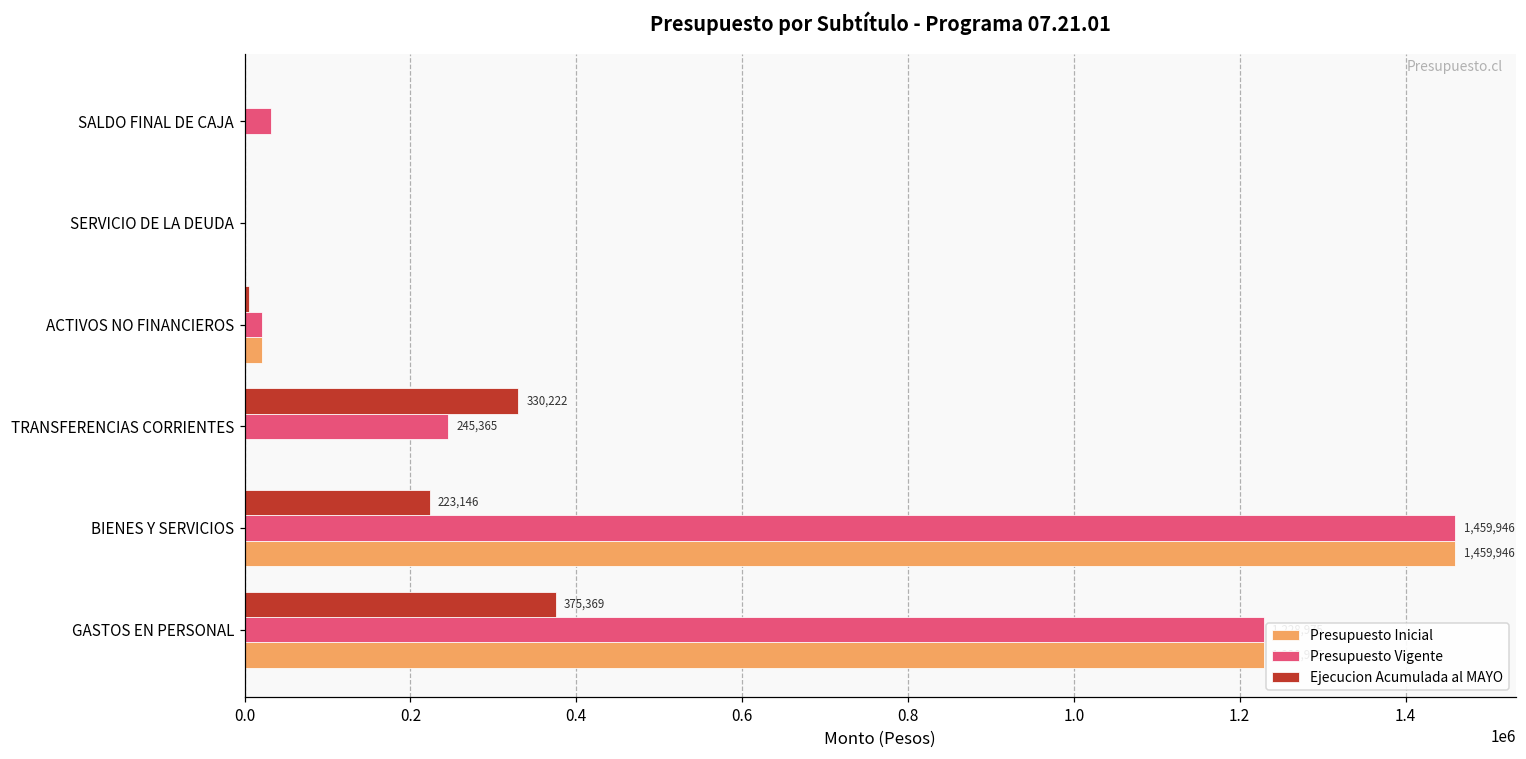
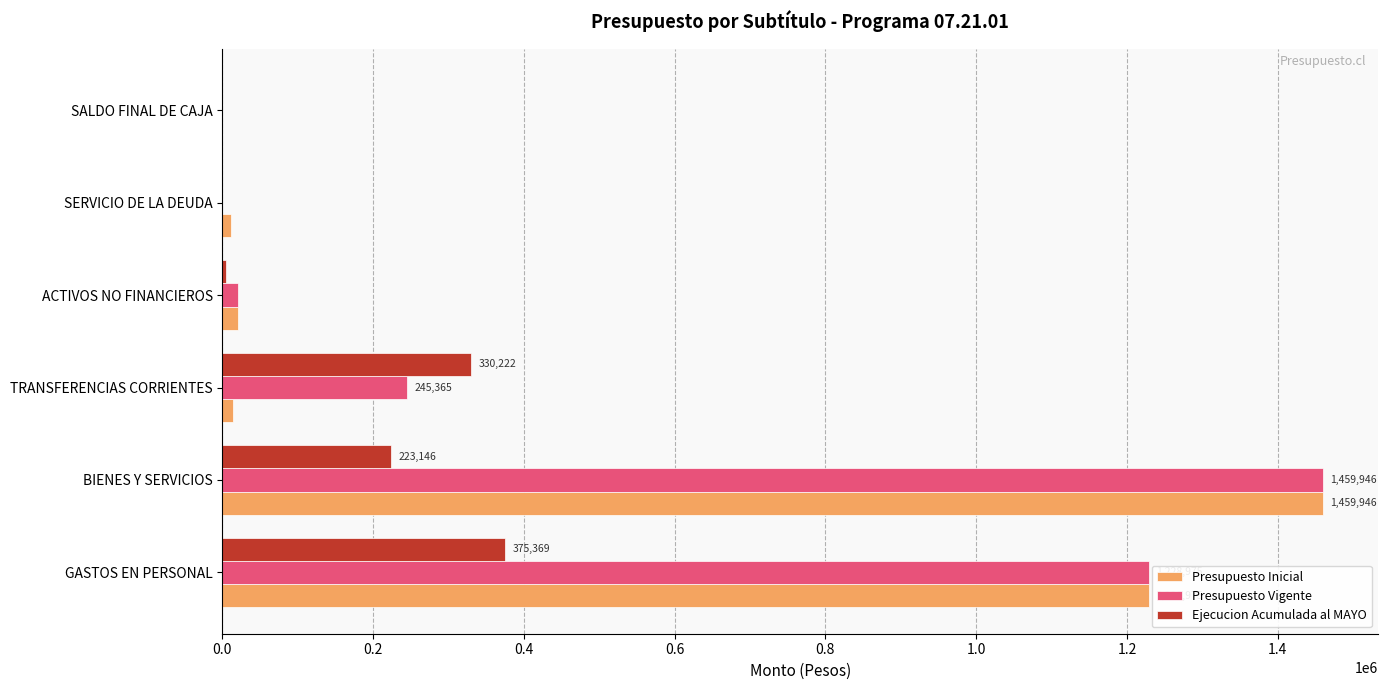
  {
    "Presupuesto Inicial": {
-     "SERVICIO DE LA DEUDA": "0",
+     "SERVICIO DE LA DEUDA": "10000",
      "ACTIVOS NO FINANCIEROS": "20000",
-     "TRANSFERENCIAS CORRIENTES": "0"
+     "TRANSFERENCIAS CORRIENTES": "10000"
    },
    "Presupuesto Vigente": {
-     "SALDO FINAL DE CAJA": "30000",
+     "SALDO FINAL DE CAJA": "0",
      "ACTIVOS NO FINANCIEROS": "20000"
    },
    "Ejecucion Acumulada al MAYO": {
      "TRANSFERENCIAS CORRIENTES": "330,222",
      "BIENES Y SERVICIOS": "223,146",
      "GASTOS EN PERSONAL": "375,369"
    }
  }
